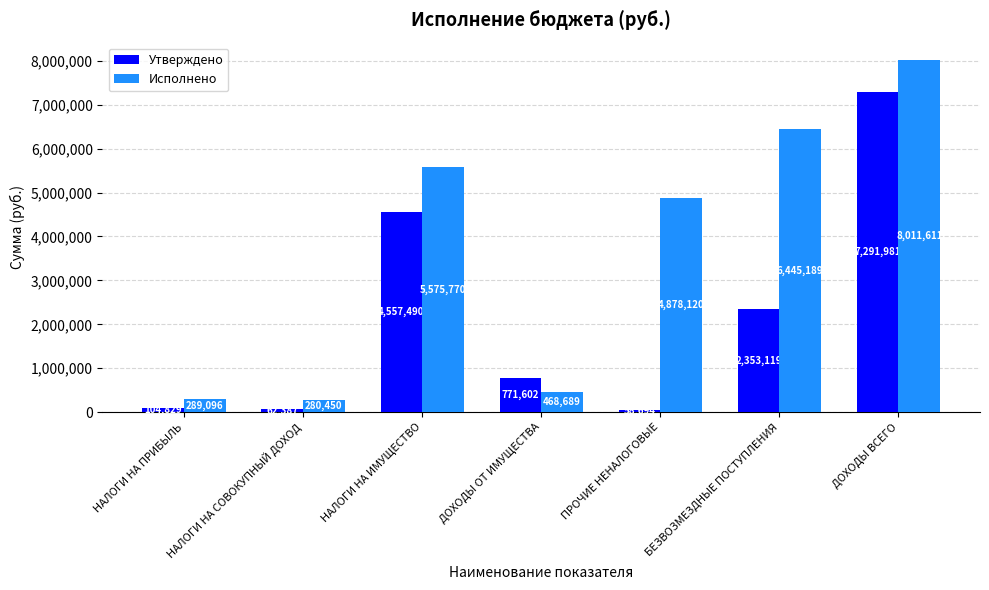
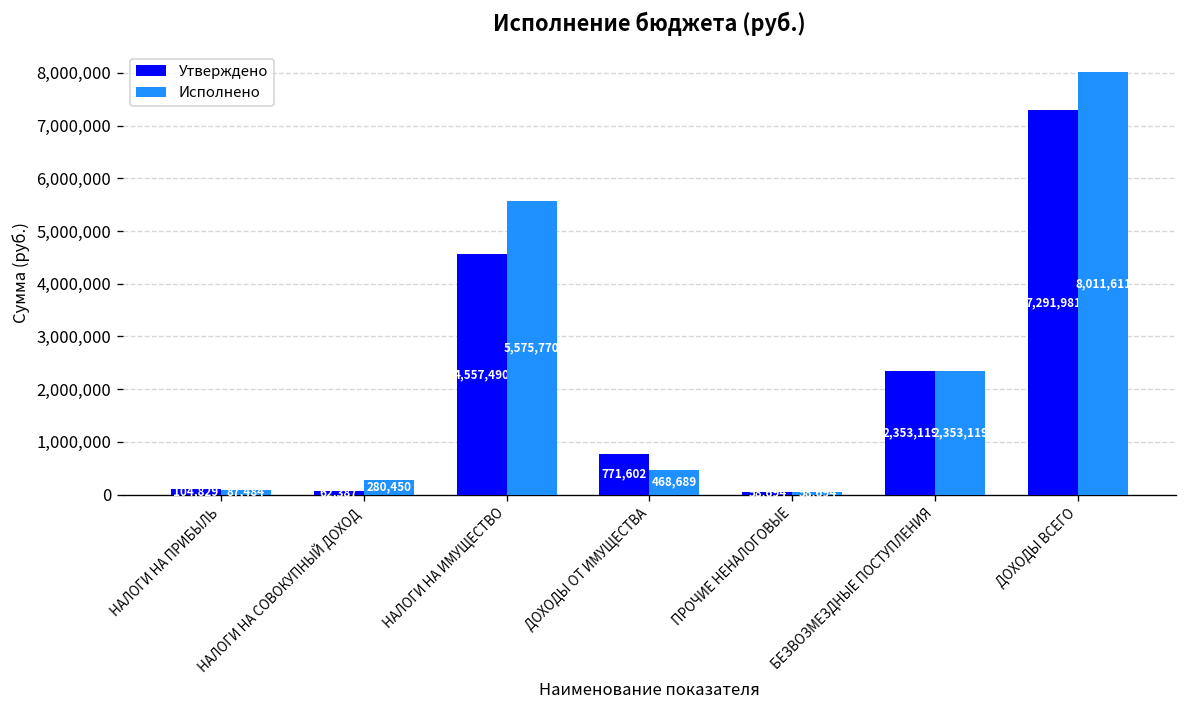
  {
    "Утверждено": {
      "НАЛОГИ НА ИМУЩЕСТВО": "4,557,490",
      "ДОХОДЫ ОТ ИМУЩЕСТВА": "771,602",
      "БЕЗВОЗМЕЗДНЫЕ ПОСТУПЛЕНИЯ": "2,353,119",
      "ДОХОДЫ ВСЕГО": "7,291,981"
    },
    "Исполнено": {
-     "НАЛОГИ НА ПРИБЫЛЬ": "300,000",
+     "НАЛОГИ НА ПРИБЫЛЬ": "100,000",
      "НАЛОГИ НА СОВОКУПНЫЙ ДОХОД": "280,450",
      "НАЛОГИ НА ИМУЩЕСТВО": "5,575,770",
      "ДОХОДЫ ОТ ИМУЩЕСТВА": "468,689",
-     "ПРОЧИЕ НЕНАЛОГОВЫЕ": "4,900,000",
-     "БЕЗВОЗМЕЗДНЫЕ ПОСТУПЛЕНИЯ": "6,445,189",
+     "ПРОЧИЕ НЕНАЛОГОВЫЕ": "100,000",
+     "БЕЗВОЗМЕЗДНЫЕ ПОСТУПЛЕНИЯ": "2,353,119",
      "ДОХОДЫ ВСЕГО": "8,011,611"
    }
  }
